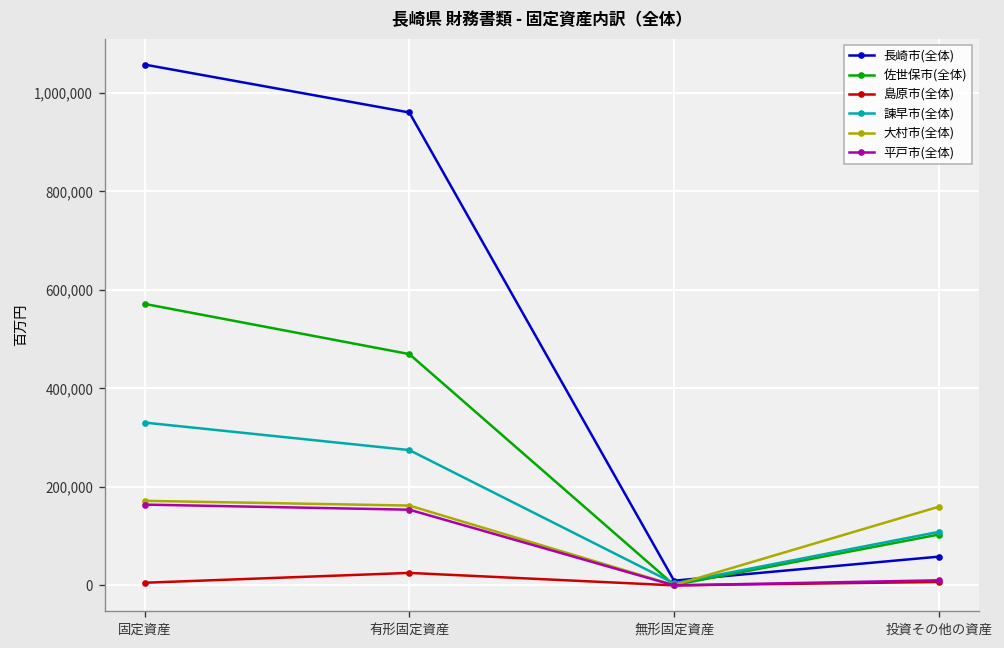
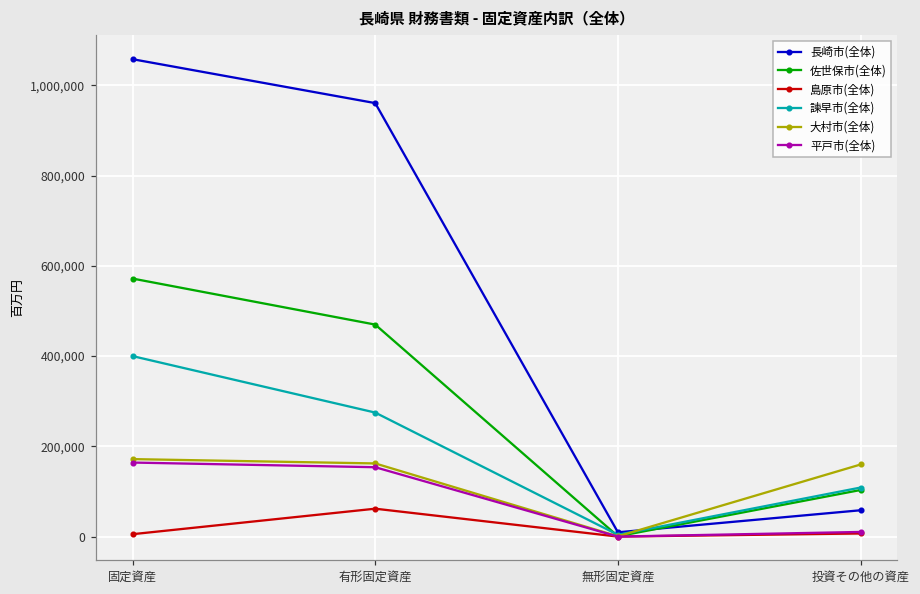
  {
    "長崎市(全体)": {
      "固定資産": "1,060,000",
      "有形固定資産": "960,000",
      "投資その他の資産": "60,000"
    },
    "佐世保市(全体)": {
      "固定資産": "570,000",
      "有形固定資産": "470,000"
    },
    "島原市(全体)": {
      "固定資産": "10,000",
-     "有形固定資産": "30,000"
+     "有形固定資産": "60,000"
    },
    "諫早市(全体)": {
-     "固定資産": "330,000",
+     "固定資産": "400,000",
      "有形固定資産": "270,000"
    },
    "大村市(全体)": {
      "固定資産": "170,000",
      "有形固定資産": "160,000",
      "投資その他の資産": "160,000"
    },
    "平戸市(全体)": {
      "固定資産": "160,000",
      "有形固定資産": "150,000"
    }
  }
